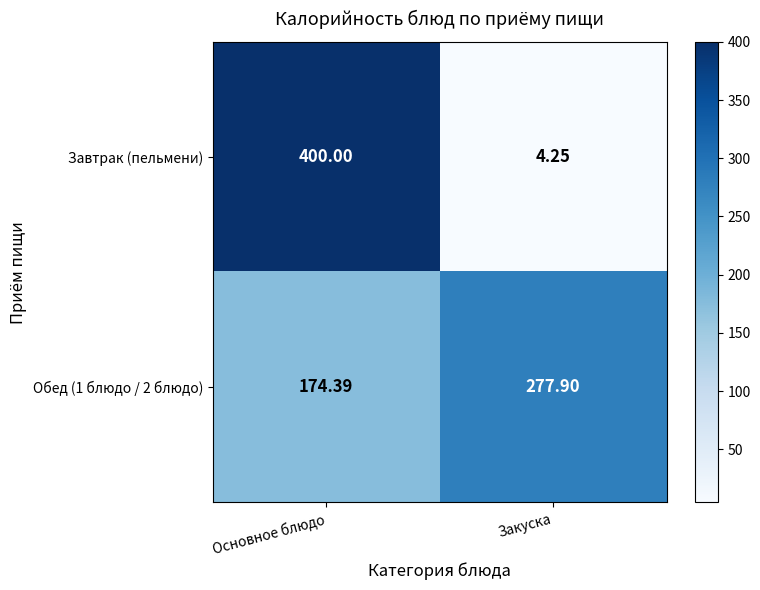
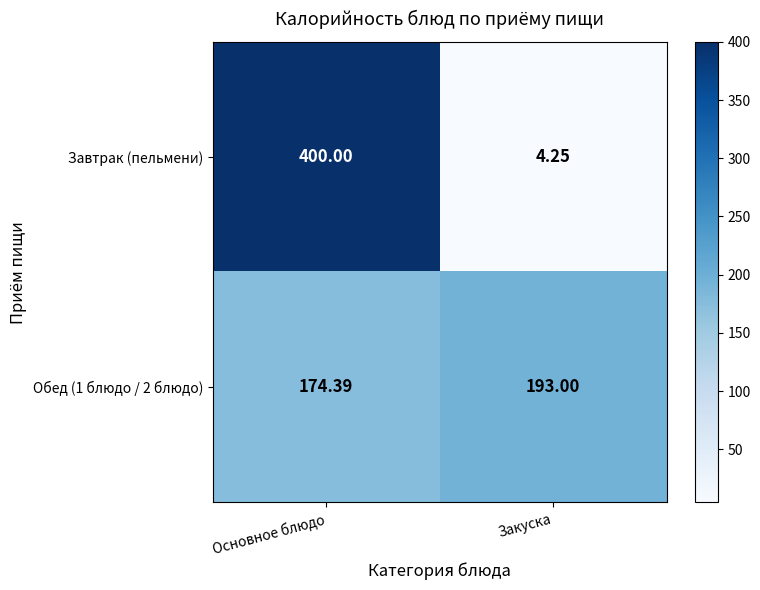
  {
    "Завтрак (пельмени)": {
      "Основное блюдо": 400.00,
      "Закуска": 4.25
    },
    "Обед (1 блюдо / 2 блюдо)": {
      "Основное блюдо": 174.39,
-     "Закуска": 277.90
+     "Закуска": 193.00
    }
  }
